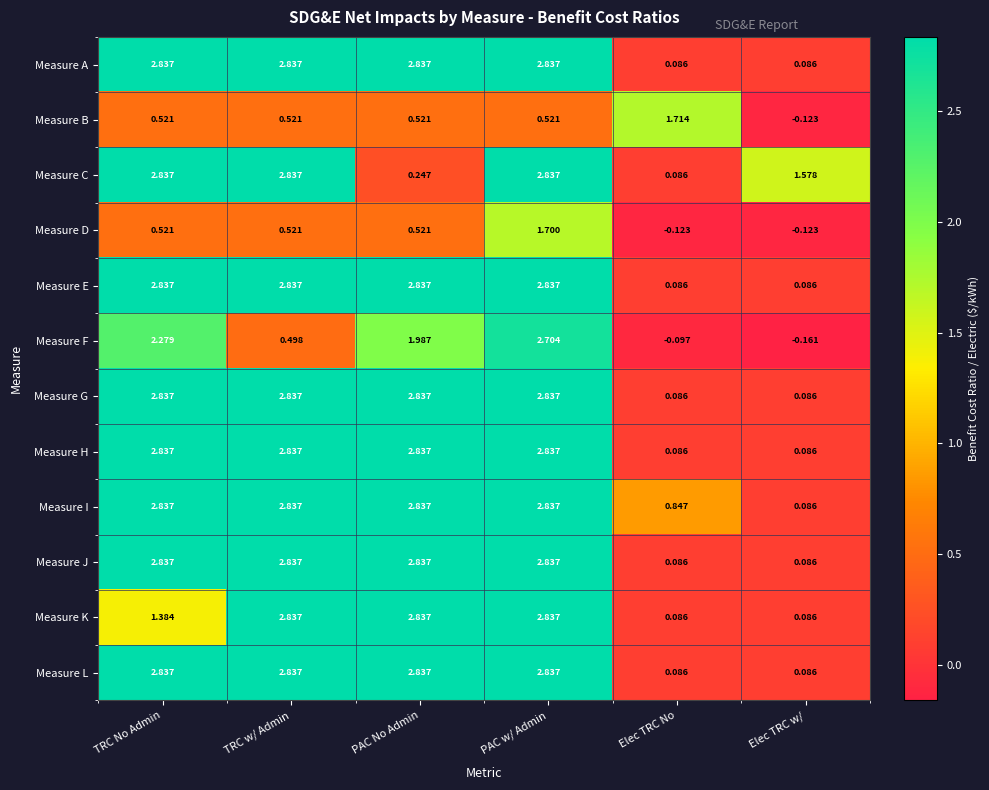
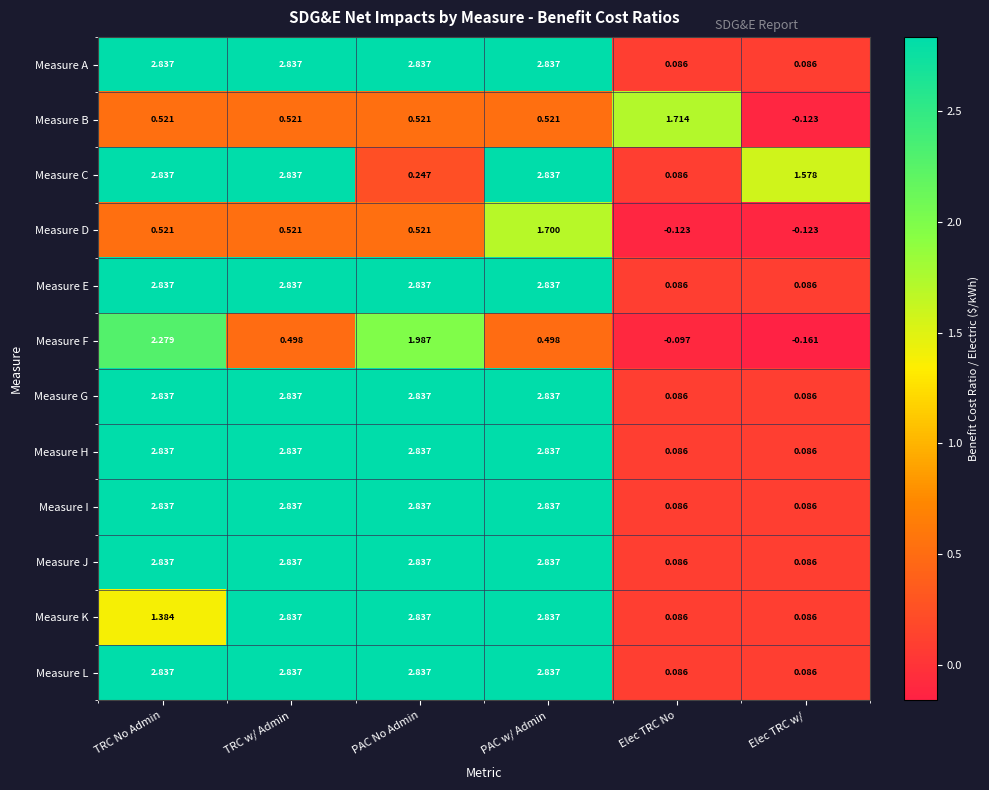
  {
    "Measure A": {
      "TRC No Admin": 2.837,
      "TRC w/ Admin": 2.837,
      "PAC No Admin": 2.837,
      "PAC w/ Admin": 2.837,
      "Elec TRC No": 0.086,
      "Elec TRC w/": 0.086
    },
    "Measure B": {
      "TRC No Admin": 0.521,
      "TRC w/ Admin": 0.521,
      "PAC No Admin": 0.521,
      "PAC w/ Admin": 0.521,
      "Elec TRC No": 1.714,
      "Elec TRC w/": -0.123
    },
    "Measure C": {
      "TRC No Admin": 2.837,
      "TRC w/ Admin": 2.837,
      "PAC No Admin": 0.247,
      "PAC w/ Admin": 2.837,
      "Elec TRC No": 0.086,
      "Elec TRC w/": 1.578
    },
    "Measure D": {
      "TRC No Admin": 0.521,
      "TRC w/ Admin": 0.521,
      "PAC No Admin": 0.521,
      "PAC w/ Admin": 1.700,
      "Elec TRC No": -0.123,
      "Elec TRC w/": -0.123
    },
    "Measure E": {
      "TRC No Admin": 2.837,
      "TRC w/ Admin": 2.837,
      "PAC No Admin": 2.837,
      "PAC w/ Admin": 2.837,
      "Elec TRC No": 0.086,
      "Elec TRC w/": 0.086
    },
    "Measure F": {
      "TRC No Admin": 2.279,
      "TRC w/ Admin": 0.498,
      "PAC No Admin": 1.987,
-     "PAC w/ Admin": 2.704,
+     "PAC w/ Admin": 0.498,
      "Elec TRC No": -0.097,
      "Elec TRC w/": -0.161
    },
    "Measure G": {
      "TRC No Admin": 2.837,
      "TRC w/ Admin": 2.837,
      "PAC No Admin": 2.837,
      "PAC w/ Admin": 2.837,
      "Elec TRC No": 0.086,
      "Elec TRC w/": 0.086
    },
    "Measure H": {
      "TRC No Admin": 2.837,
      "TRC w/ Admin": 2.837,
      "PAC No Admin": 2.837,
      "PAC w/ Admin": 2.837,
      "Elec TRC No": 0.086,
      "Elec TRC w/": 0.086
    },
    "Measure I": {
      "TRC No Admin": 2.837,
      "TRC w/ Admin": 2.837,
      "PAC No Admin": 2.837,
      "PAC w/ Admin": 2.837,
-     "Elec TRC No": 0.847,
+     "Elec TRC No": 0.086,
      "Elec TRC w/": 0.086
    },
    "Measure J": {
      "TRC No Admin": 2.837,
      "TRC w/ Admin": 2.837,
      "PAC No Admin": 2.837,
      "PAC w/ Admin": 2.837,
      "Elec TRC No": 0.086,
      "Elec TRC w/": 0.086
    },
    "Measure K": {
      "TRC No Admin": 1.384,
      "TRC w/ Admin": 2.837,
      "PAC No Admin": 2.837,
      "PAC w/ Admin": 2.837,
      "Elec TRC No": 0.086,
      "Elec TRC w/": 0.086
    },
    "Measure L": {
      "TRC No Admin": 2.837,
      "TRC w/ Admin": 2.837,
      "PAC No Admin": 2.837,
      "PAC w/ Admin": 2.837,
      "Elec TRC No": 0.086,
      "Elec TRC w/": 0.086
    }
  }
